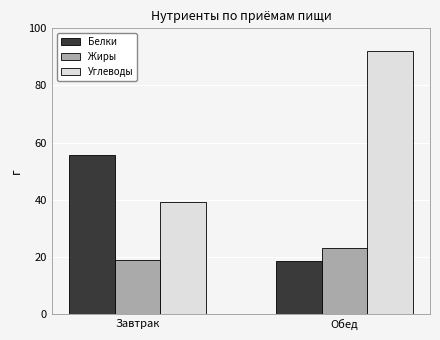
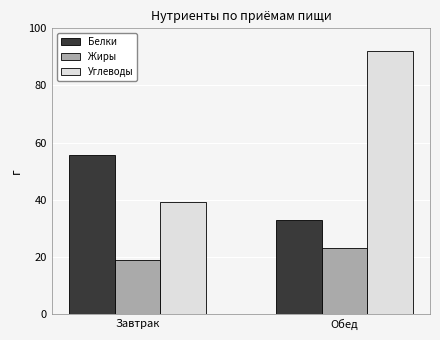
  {
    "Белки": {
      "Завтрак": 56,
-     "Обед": 19
+     "Обед": 33
    },
    "Жиры": {
      "Завтрак": 19,
      "Обед": 23
    },
    "Углеводы": {
      "Завтрак": 39,
      "Обед": 92
    }
  }
